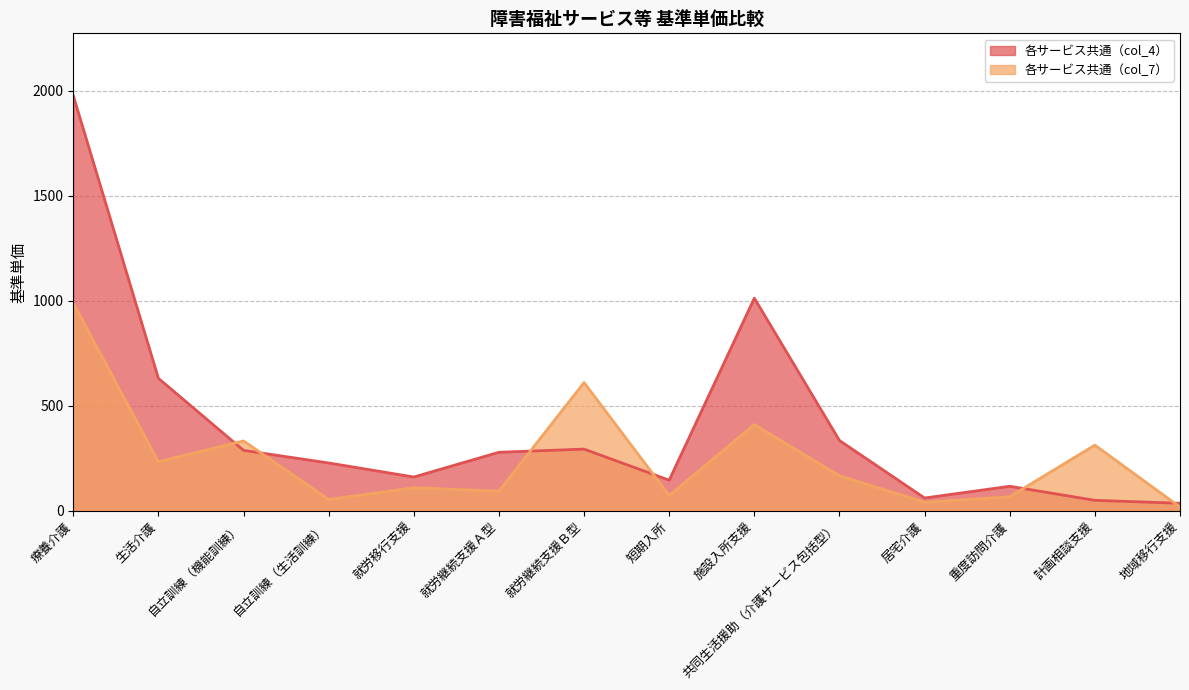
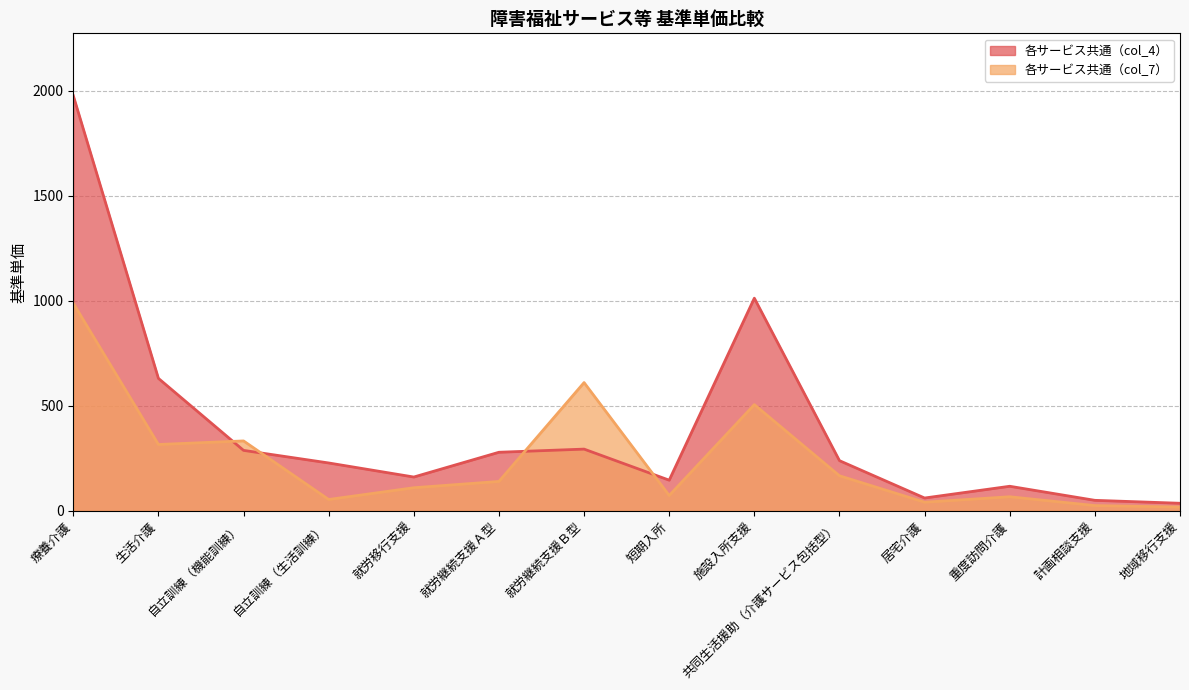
  {
    "各サービス共通（col_4）": {
      "療養介護": 1980,
      "生活介護": 630,
      "自立訓練（機能訓練）": 290,
      "自立訓練（生活訓練）": 230,
      "就労移行支援": 160,
      "就労継続支援Ａ型": 280,
      "就労継続支援Ｂ型": 290,
      "短期入所": 150,
      "施設入所支援": 1010,
-     "共同生活援助（介護サービス包括型）": 340,
+     "共同生活援助（介護サービス包括型）": 240,
      "居宅介護": 60,
      "重度訪問介護": 120,
      "計画相談支援": 50,
      "地域移行支援": 40
    },
    "各サービス共通（col_7）": {
      "療養介護": 990,
-     "生活介護": 230,
+     "生活介護": 320,
      "自立訓練（機能訓練）": 330,
      "自立訓練（生活訓練）": 50,
      "就労移行支援": 110,
-     "就労継続支援Ａ型": 90,
+     "就労継続支援Ａ型": 140,
      "就労継続支援Ｂ型": 610,
      "短期入所": 70,
-     "施設入所支援": 410,
+     "施設入所支援": 510,
      "共同生活援助（介護サービス包括型）": 170,
      "居宅介護": 40,
      "重度訪問介護": 70,
-     "計画相談支援": 310,
+     "計画相談支援": 30,
      "地域移行支援": 20
    }
  }
